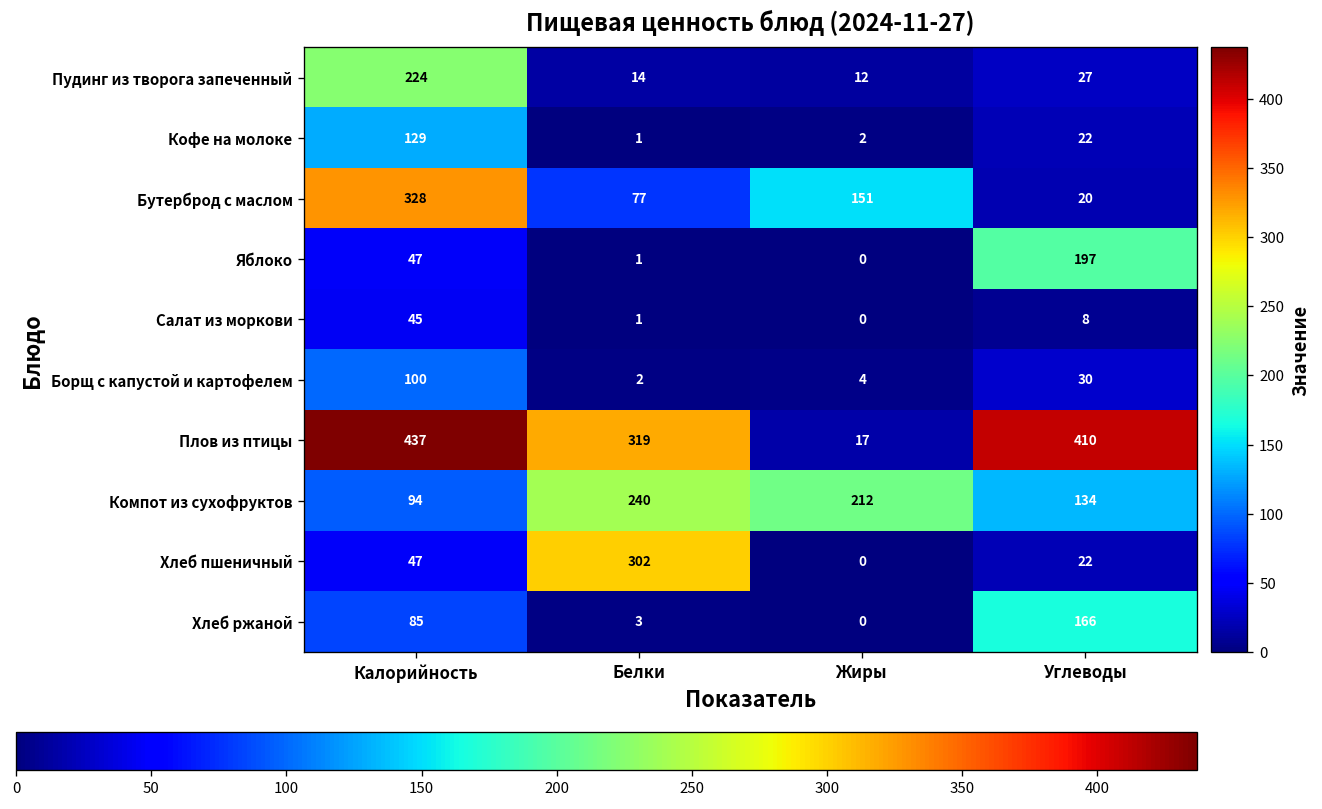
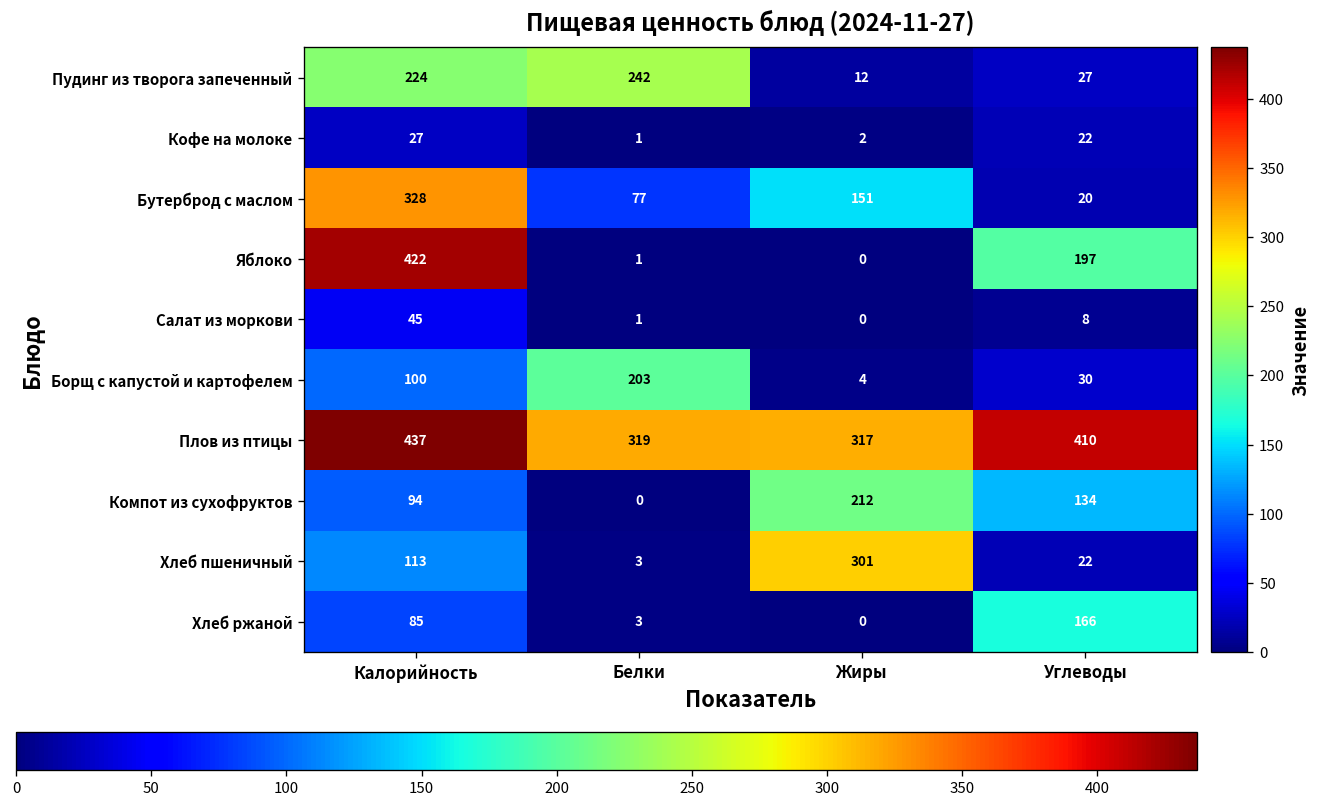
  {
    "Пудинг из творога запеченный": {
      "Калорийность": 224,
-     "Белки": 14,
+     "Белки": 242,
      "Жиры": 12,
      "Углеводы": 27
    },
    "Кофе на молоке": {
-     "Калорийность": 129,
+     "Калорийность": 27,
      "Белки": 1,
      "Жиры": 2,
      "Углеводы": 22
    },
    "Бутерброд с маслом": {
      "Калорийность": 328,
      "Белки": 77,
      "Жиры": 151,
      "Углеводы": 20
    },
    "Яблоко": {
-     "Калорийность": 47,
+     "Калорийность": 422,
      "Белки": 1,
      "Жиры": 0,
      "Углеводы": 197
    },
    "Салат из моркови": {
      "Калорийность": 45,
      "Белки": 1,
      "Жиры": 0,
      "Углеводы": 8
    },
    "Борщ с капустой и картофелем": {
      "Калорийность": 100,
-     "Белки": 2,
+     "Белки": 203,
      "Жиры": 4,
      "Углеводы": 30
    },
    "Плов из птицы": {
      "Калорийность": 437,
      "Белки": 319,
-     "Жиры": 17,
+     "Жиры": 317,
      "Углеводы": 410
    },
    "Компот из сухофруктов": {
      "Калорийность": 94,
-     "Белки": 240,
+     "Белки": 0,
      "Жиры": 212,
      "Углеводы": 134
    },
    "Хлеб пшеничный": {
-     "Калорийность": 47,
-     "Белки": 302,
-     "Жиры": 0,
+     "Калорийность": 113,
+     "Белки": 3,
+     "Жиры": 301,
      "Углеводы": 22
    },
    "Хлеб ржаной": {
      "Калорийность": 85,
      "Белки": 3,
      "Жиры": 0,
      "Углеводы": 166
    }
  }
